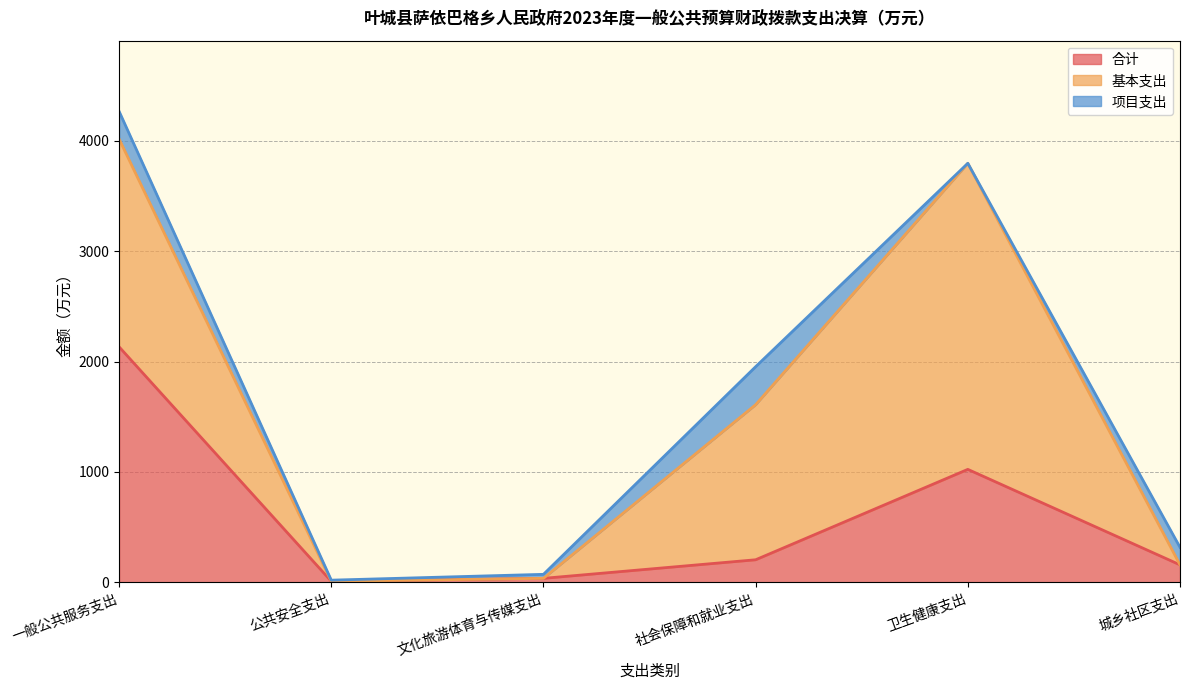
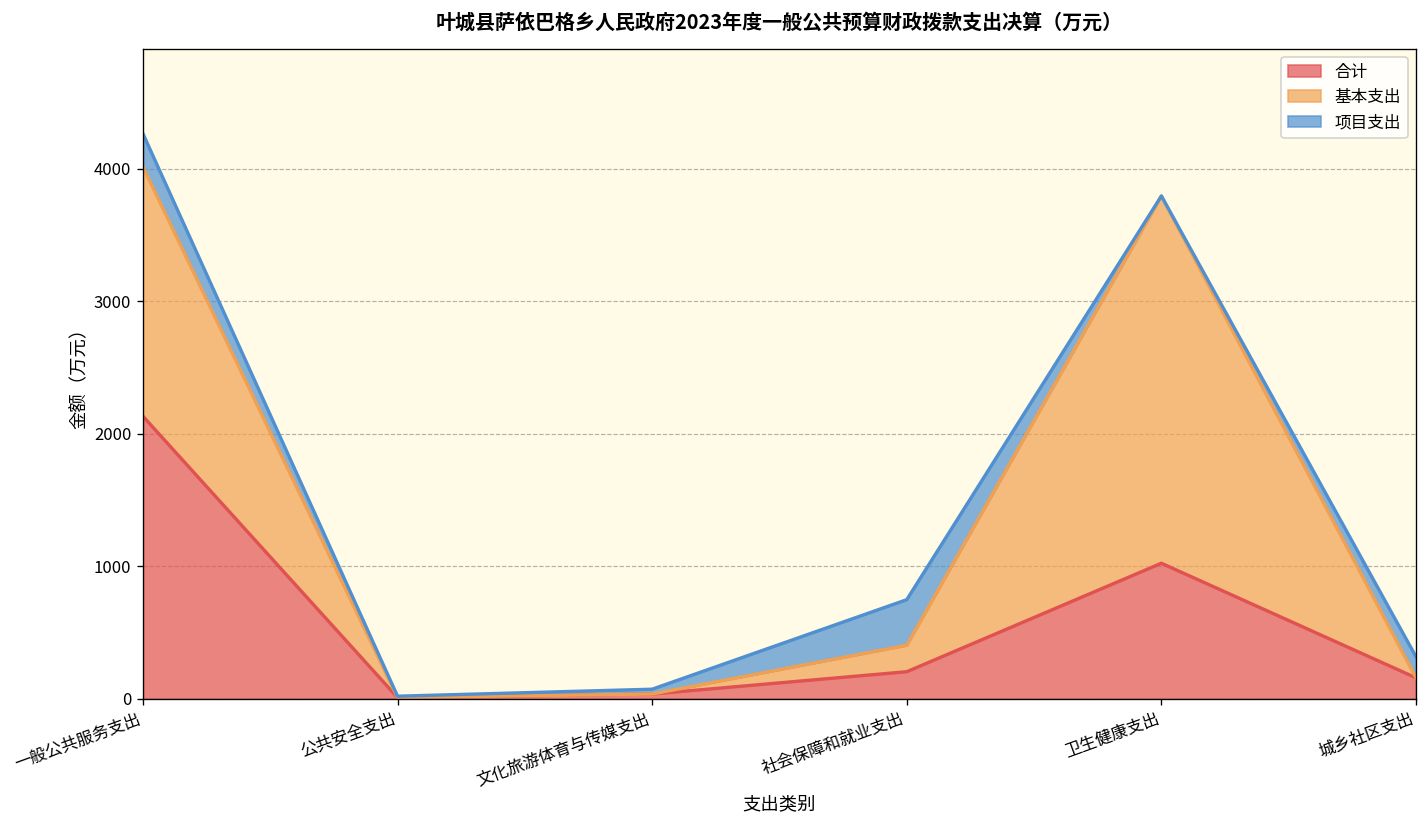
  {
    "合计": {
      "一般公共服务支出": 2130,
      "社会保障和就业支出": 200,
      "卫生健康支出": 1020
    },
    "基本支出": {
      "一般公共服务支出": 1880,
-     "社会保障和就业支出": 1400
+     "社会保障和就业支出": 200
    },
    "项目支出": {
      "一般公共服务支出": 250,
      "文化旅游体育与传媒支出": 40,
      "社会保障和就业支出": 340,
      "城乡社区支出": 160
    }
  }
